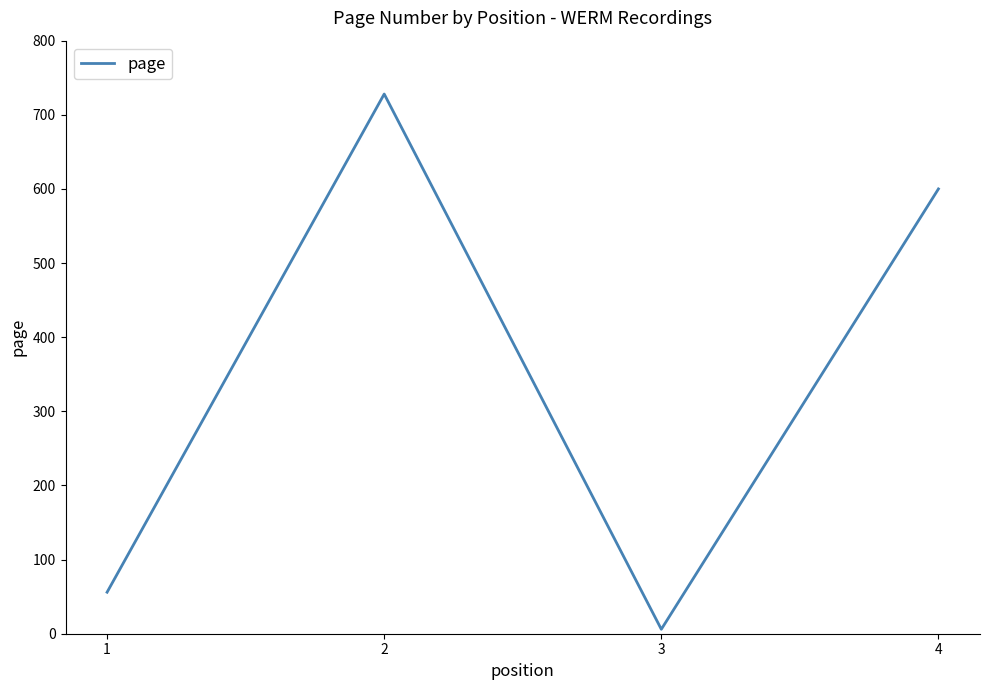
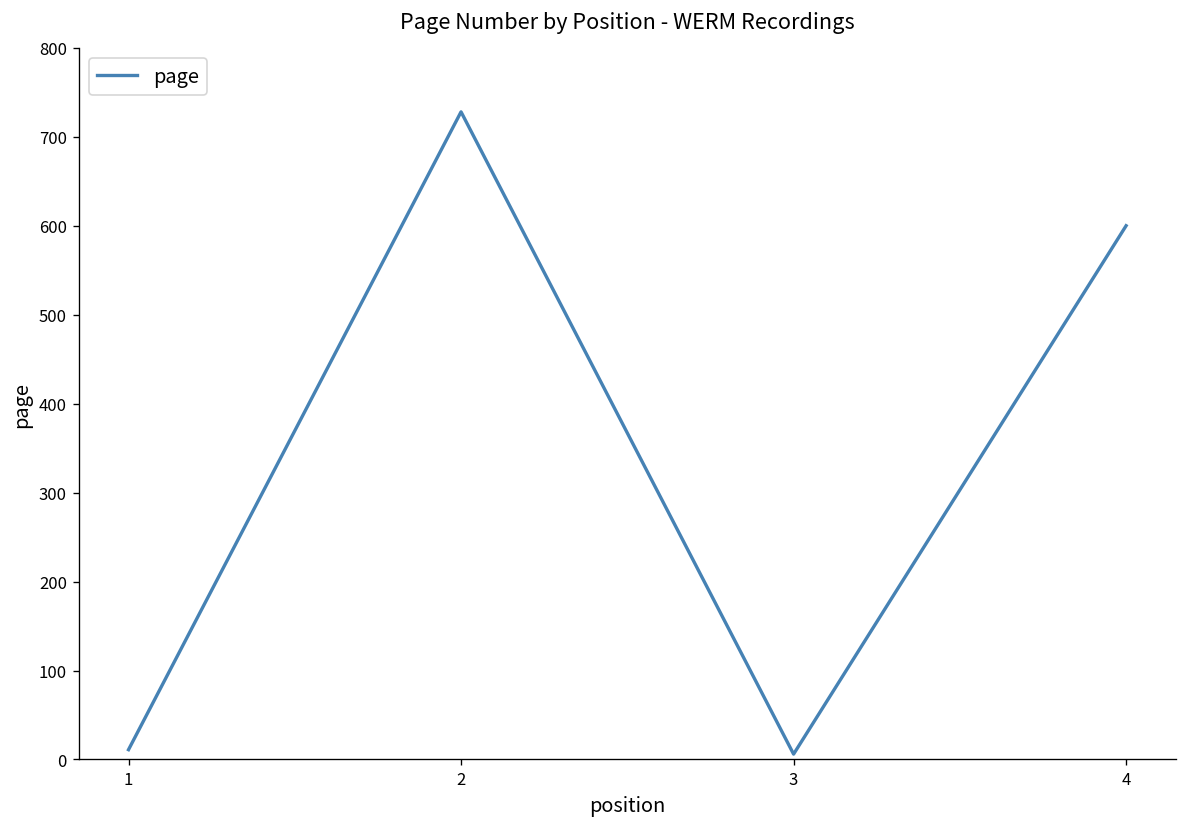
  {
-   "1": 60,
+   "1": 10,
    "2": 730,
    "3": 10,
    "4": 600
  }
